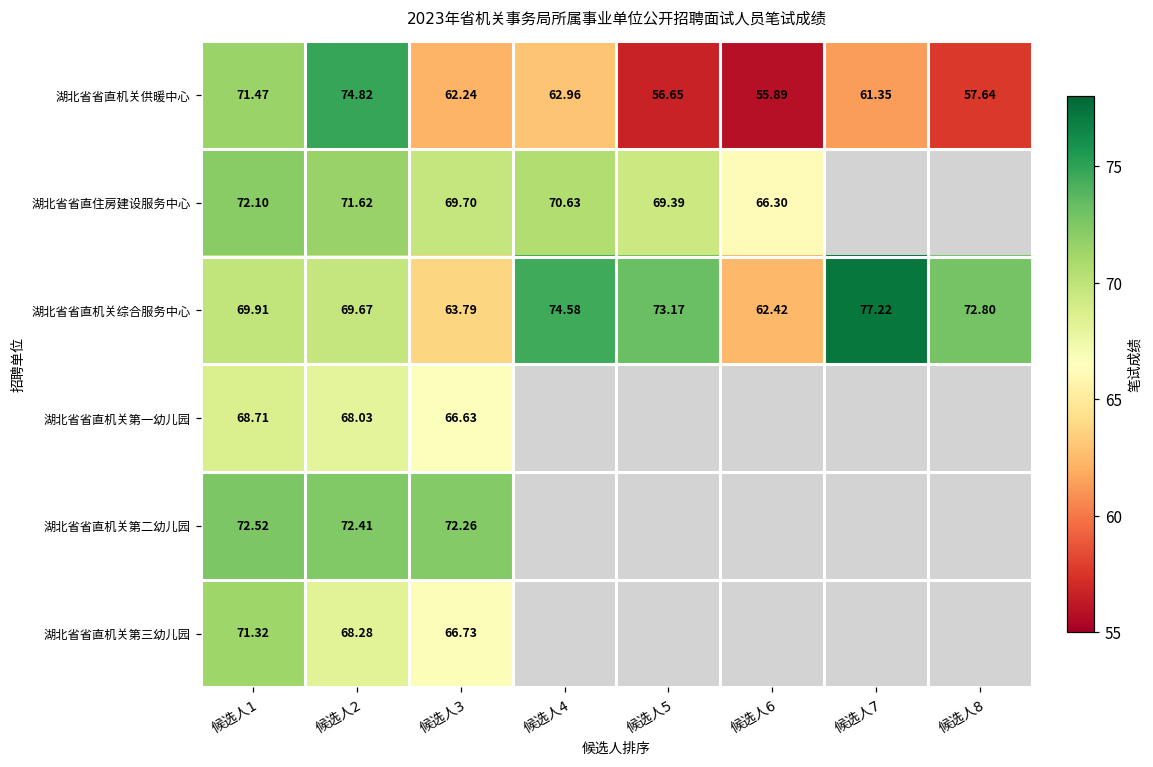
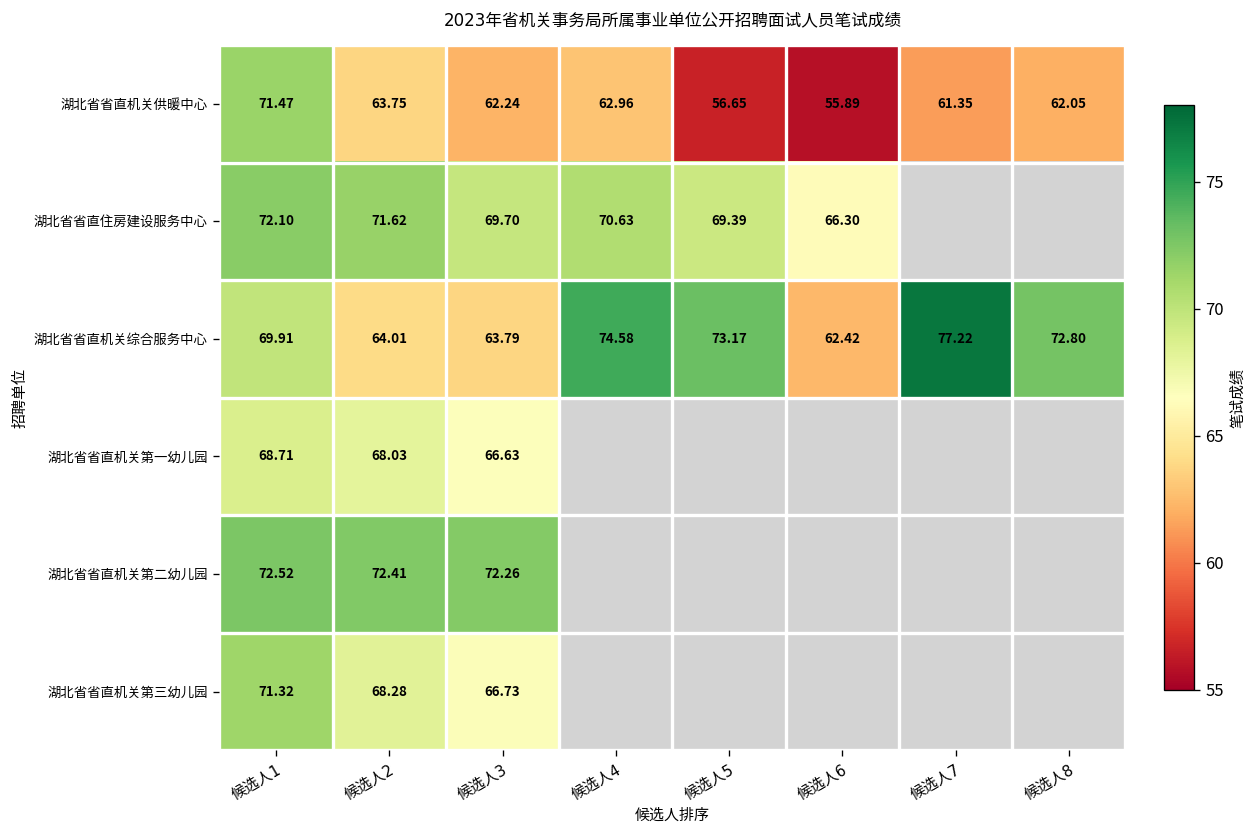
  {
    "湖北省省直机关供暖中心": {
      "候选人1": 71.47,
-     "候选人2": 74.82,
+     "候选人2": 63.75,
      "候选人3": 62.24,
      "候选人4": 62.96,
      "候选人5": 56.65,
      "候选人6": 55.89,
      "候选人7": 61.35,
-     "候选人8": 57.64
+     "候选人8": 62.05
    },
    "湖北省省直住房建设服务中心": {
      "候选人1": 72.10,
      "候选人2": 71.62,
      "候选人3": 69.70,
      "候选人4": 70.63,
      "候选人5": 69.39,
      "候选人6": 66.30
    },
    "湖北省省直机关综合服务中心": {
      "候选人1": 69.91,
-     "候选人2": 69.67,
+     "候选人2": 64.01,
      "候选人3": 63.79,
      "候选人4": 74.58,
      "候选人5": 73.17,
      "候选人6": 62.42,
      "候选人7": 77.22,
      "候选人8": 72.80
    },
    "湖北省省直机关第一幼儿园": {
      "候选人1": 68.71,
      "候选人2": 68.03,
      "候选人3": 66.63
    },
    "湖北省省直机关第二幼儿园": {
      "候选人1": 72.52,
      "候选人2": 72.41,
      "候选人3": 72.26
    },
    "湖北省省直机关第三幼儿园": {
      "候选人1": 71.32,
      "候选人2": 68.28,
      "候选人3": 66.73
    }
  }
